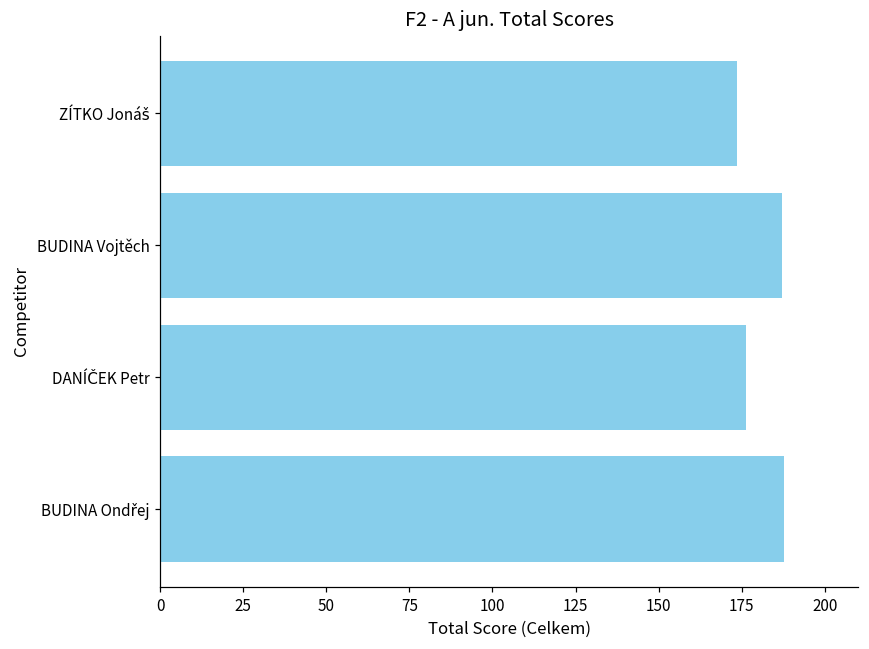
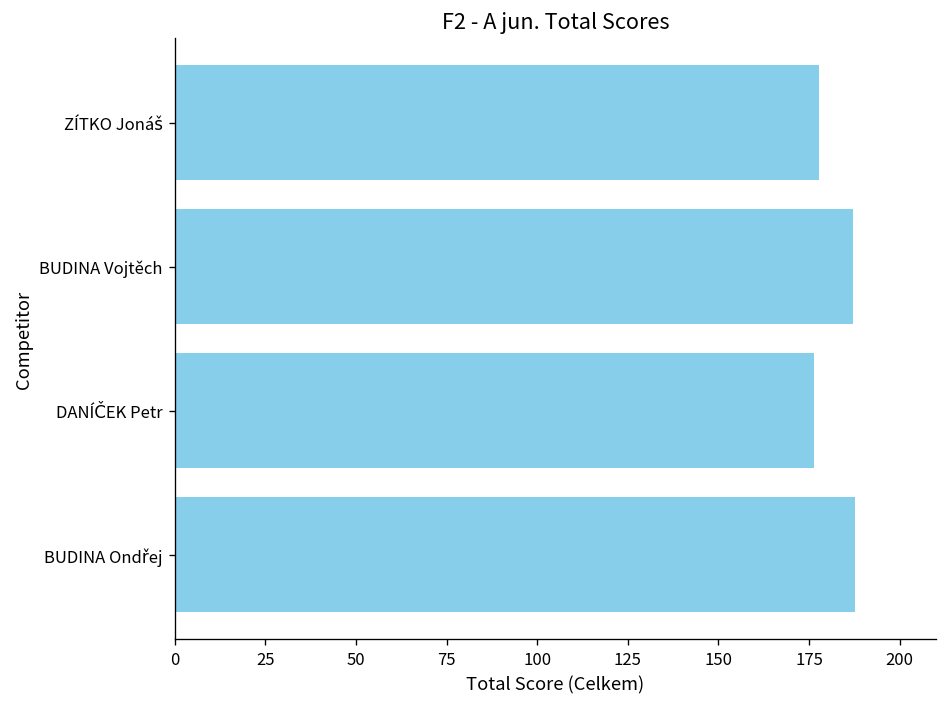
  {
-   "ZÍTKO Jonáš": 174,
+   "ZÍTKO Jonáš": 178,
    "BUDINA Vojtěch": 187,
    "DANÍČEK Petr": 176,
    "BUDINA Ondřej": 188
  }
